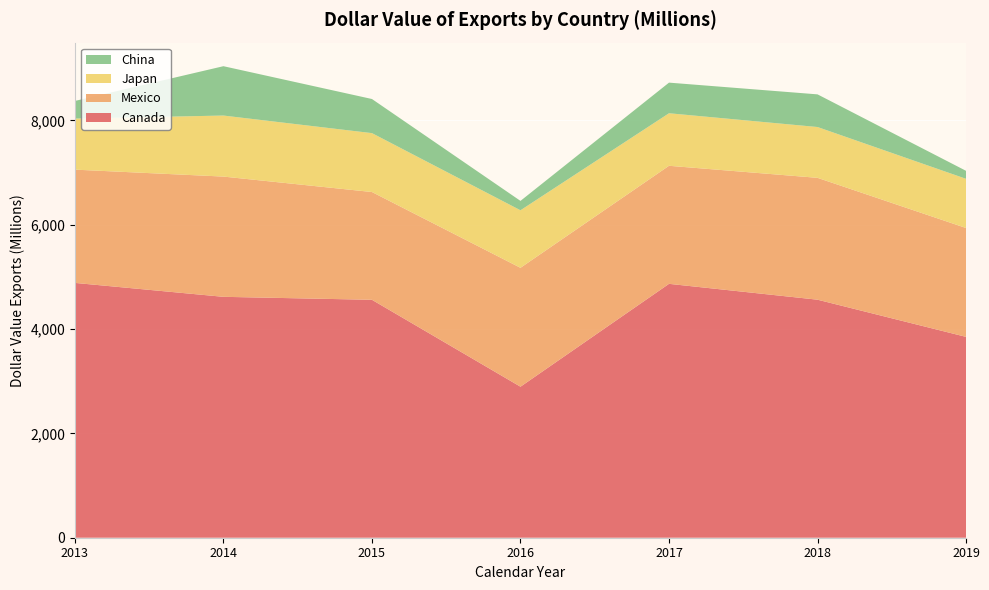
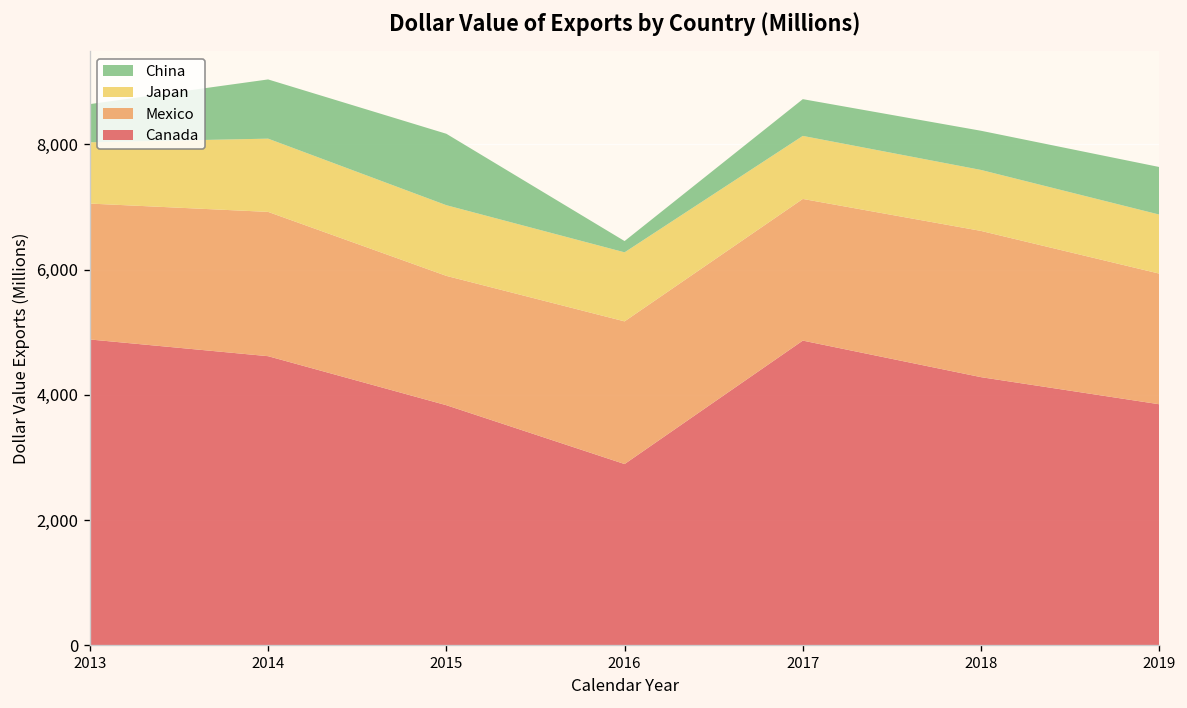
  {
    "Canada": {
      "2013": "4,900",
      "2014": "4,600",
-     "2015": "4,600",
+     "2015": "3,800",
      "2016": "2,900",
      "2017": "4,900",
-     "2018": "4,600",
+     "2018": "4,300",
      "2019": "3,900"
    },
    "China": {
-     "2013": "300",
+     "2013": "600",
      "2014": "900",
-     "2015": "700",
+     "2015": "1,100",
      "2016": "200",
      "2017": "600",
      "2018": "600",
-     "2019": "200"
+     "2019": "800"
    }
  }
